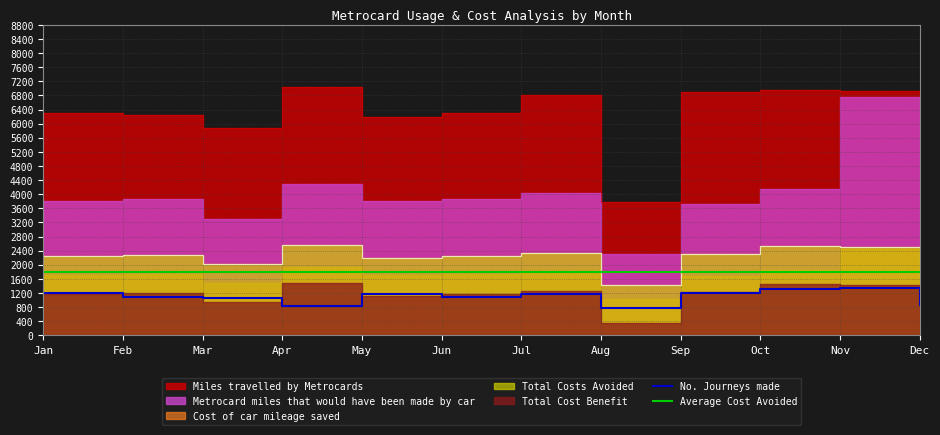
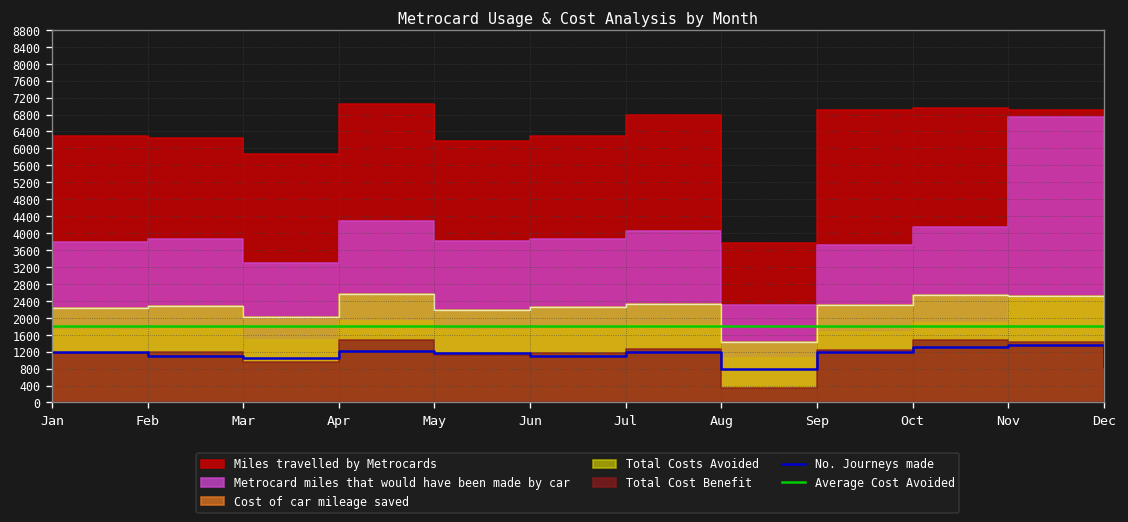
  {
    "No. Journeys made": {
      "Mar": 1100,
-     "Apr": 800,
+     "Apr": 1200,
      "Aug": 800,
      "Oct": 1300,
      "Nov": 1400,
      "Dec": 900
    }
  }
